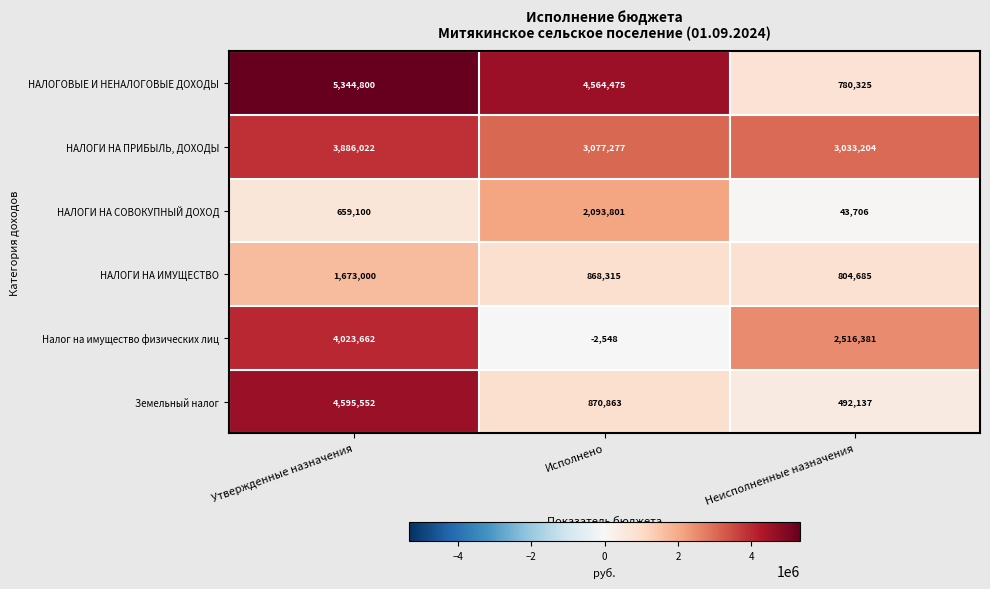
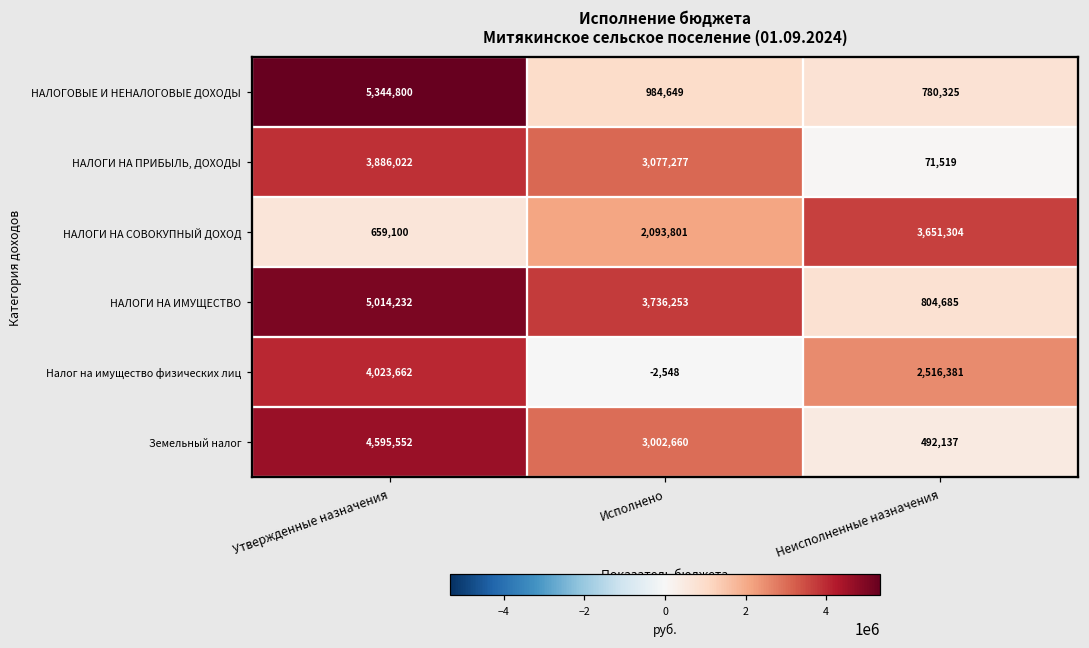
  {
    "НАЛОГОВЫЕ И НЕНАЛОГОВЫЕ ДОХОДЫ": {
      "Утвержденные назначения": "5,344,800",
-     "Исполнено": "4,564,475",
+     "Исполнено": "984,649",
      "Неисполненные назначения": "780,325"
    },
    "НАЛОГИ НА ПРИБЫЛЬ, ДОХОДЫ": {
      "Утвержденные назначения": "3,886,022",
      "Исполнено": "3,077,277",
-     "Неисполненные назначения": "3,033,204"
+     "Неисполненные назначения": "71,519"
    },
    "НАЛОГИ НА СОВОКУПНЫЙ ДОХОД": {
      "Утвержденные назначения": "659,100",
      "Исполнено": "2,093,801",
-     "Неисполненные назначения": "43,706"
+     "Неисполненные назначения": "3,651,304"
    },
    "НАЛОГИ НА ИМУЩЕСТВО": {
-     "Утвержденные назначения": "1,673,000",
-     "Исполнено": "868,315",
+     "Утвержденные назначения": "5,014,232",
+     "Исполнено": "3,736,253",
      "Неисполненные назначения": "804,685"
    },
    "Налог на имущество физических лиц": {
      "Утвержденные назначения": "4,023,662",
      "Исполнено": "-2,548",
      "Неисполненные назначения": "2,516,381"
    },
    "Земельный налог": {
      "Утвержденные назначения": "4,595,552",
-     "Исполнено": "870,863",
+     "Исполнено": "3,002,660",
      "Неисполненные назначения": "492,137"
    }
  }
